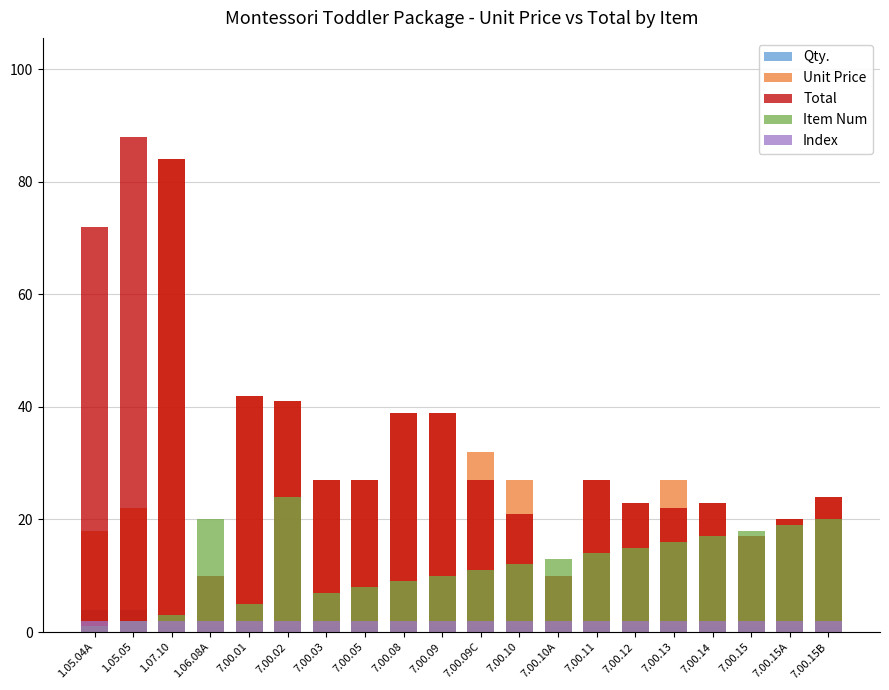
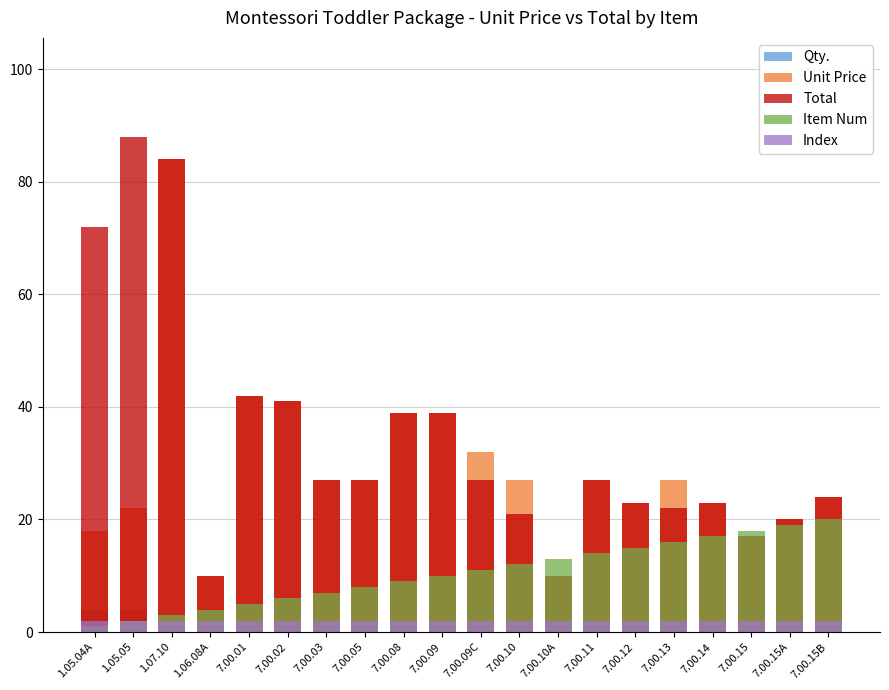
  {
    "Unit Price": {
      "1.07.10": 84,
      "7.00.01": 42,
      "7.00.02": 41,
      "7.00.03": 27,
      "7.00.05": 27,
      "7.00.08": 39,
      "7.00.09": 39,
      "7.00.09C": 32,
      "7.00.10": 27,
      "7.00.11": 27,
      "7.00.12": 23,
      "7.00.13": 27,
      "7.00.14": 23,
      "7.00.15A": 20,
      "7.00.15B": 24
    },
    "Total": {
      "1.05.04A": 72,
      "1.05.05": 88,
      "1.07.10": 84,
      "7.00.01": 42,
      "7.00.02": 41,
      "7.00.03": 27,
      "7.00.05": 27,
      "7.00.08": 39,
      "7.00.09": 39,
      "7.00.11": 27,
      "7.00.12": 23,
      "7.00.14": 23,
      "7.00.15A": 20,
      "7.00.15B": 24
    },
    "Item Num": {
-     "1.06.08A": 20,
-     "7.00.02": 24,
+     "1.06.08A": 4,
+     "7.00.02": 6,
      "7.00.10A": 13,
      "7.00.15": 18
    }
  }
